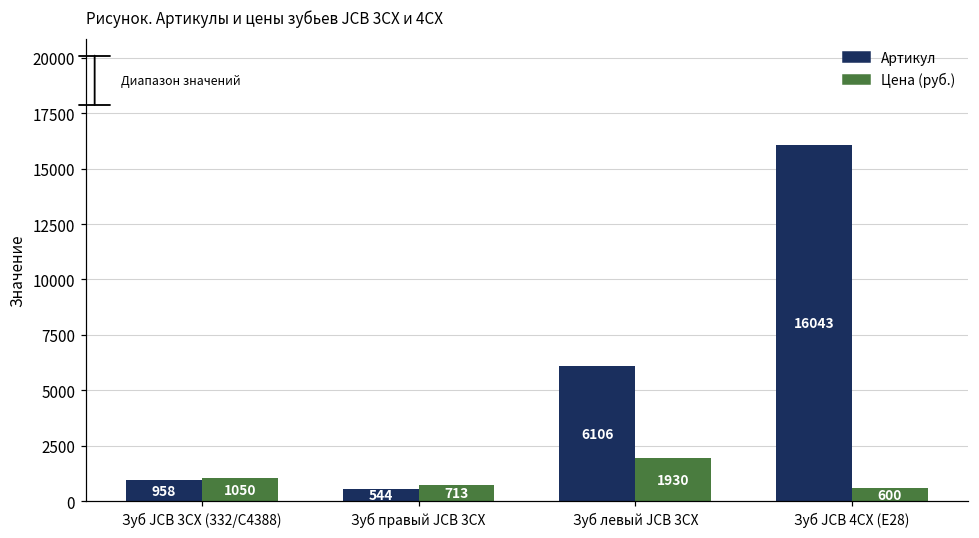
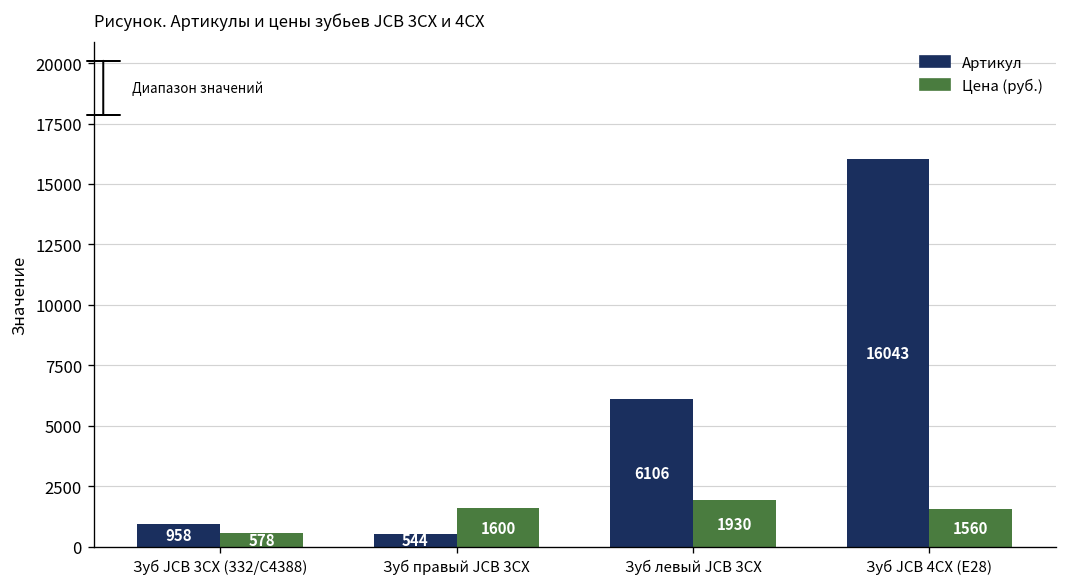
  {
    "Артикул": {
      "Зуб JCB 3CX (332/C4388)": 958,
      "Зуб правый JCB 3CX": 544,
      "Зуб левый JCB 3CX": 6106,
      "Зуб JCB 4CX (E28)": 16043
    },
    "Цена (руб.)": {
-     "Зуб JCB 3CX (332/C4388)": 1050,
-     "Зуб правый JCB 3CX": 713,
+     "Зуб JCB 3CX (332/C4388)": 578,
+     "Зуб правый JCB 3CX": 1600,
      "Зуб левый JCB 3CX": 1930,
-     "Зуб JCB 4CX (E28)": 600
+     "Зуб JCB 4CX (E28)": 1560
    }
  }
